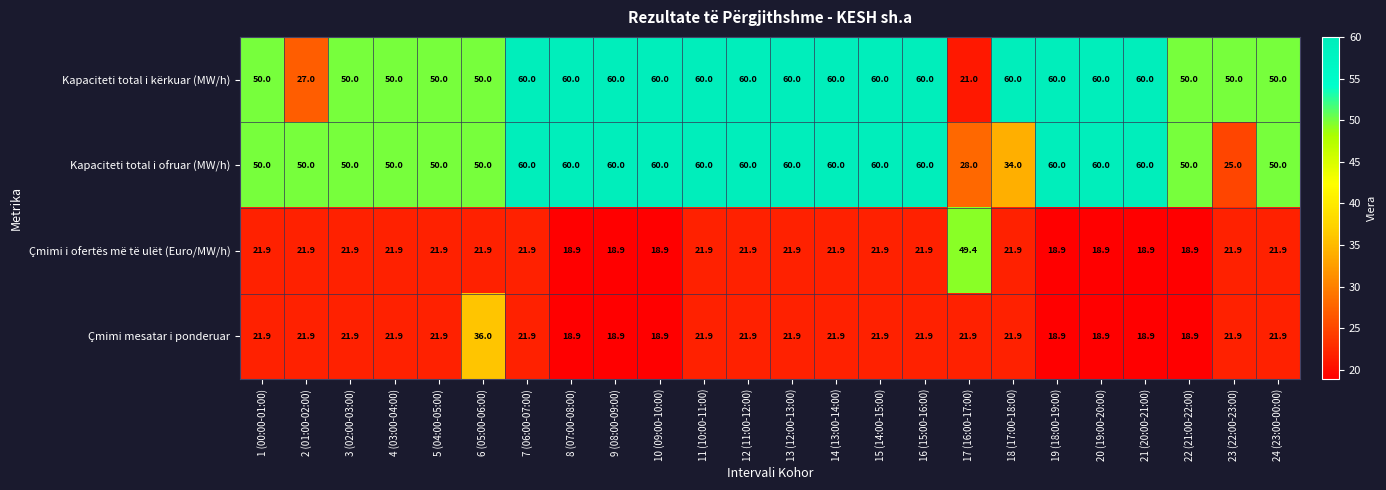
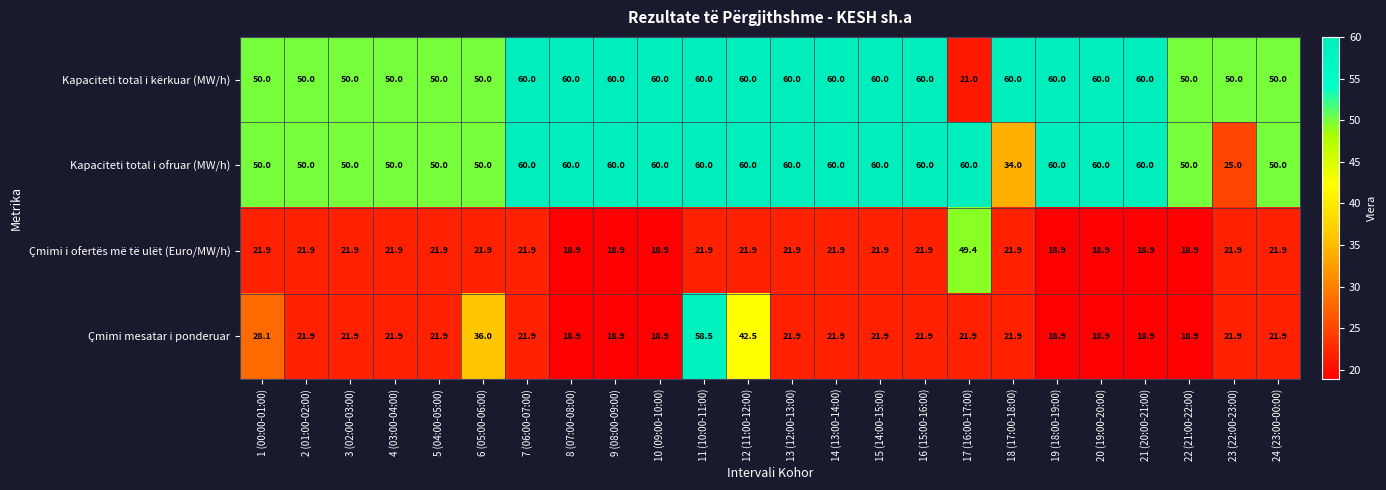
  {
    "Kapaciteti total i kërkuar (MW/h)": {
      "1 (00:00-01:00)": 50.0,
-     "2 (01:00-02:00)": 27.0,
+     "2 (01:00-02:00)": 50.0,
      "3 (02:00-03:00)": 50.0,
      "4 (03:00-04:00)": 50.0,
      "5 (04:00-05:00)": 50.0,
      "6 (05:00-06:00)": 50.0,
      "7 (06:00-07:00)": 60.0,
      "8 (07:00-08:00)": 60.0,
      "9 (08:00-09:00)": 60.0,
      "10 (09:00-10:00)": 60.0,
      "11 (10:00-11:00)": 60.0,
      "12 (11:00-12:00)": 60.0,
      "13 (12:00-13:00)": 60.0,
      "14 (13:00-14:00)": 60.0,
      "15 (14:00-15:00)": 60.0,
      "16 (15:00-16:00)": 60.0,
      "17 (16:00-17:00)": 21.0,
      "18 (17:00-18:00)": 60.0,
      "19 (18:00-19:00)": 60.0,
      "20 (19:00-20:00)": 60.0,
      "21 (20:00-21:00)": 60.0,
      "22 (21:00-22:00)": 50.0,
      "23 (22:00-23:00)": 50.0,
      "24 (23:00-00:00)": 50.0
    },
    "Kapaciteti total i ofruar (MW/h)": {
      "1 (00:00-01:00)": 50.0,
      "2 (01:00-02:00)": 50.0,
      "3 (02:00-03:00)": 50.0,
      "4 (03:00-04:00)": 50.0,
      "5 (04:00-05:00)": 50.0,
      "6 (05:00-06:00)": 50.0,
      "7 (06:00-07:00)": 60.0,
      "8 (07:00-08:00)": 60.0,
      "9 (08:00-09:00)": 60.0,
      "10 (09:00-10:00)": 60.0,
      "11 (10:00-11:00)": 60.0,
      "12 (11:00-12:00)": 60.0,
      "13 (12:00-13:00)": 60.0,
      "14 (13:00-14:00)": 60.0,
      "15 (14:00-15:00)": 60.0,
      "16 (15:00-16:00)": 60.0,
-     "17 (16:00-17:00)": 28.0,
+     "17 (16:00-17:00)": 60.0,
      "18 (17:00-18:00)": 34.0,
      "19 (18:00-19:00)": 60.0,
      "20 (19:00-20:00)": 60.0,
      "21 (20:00-21:00)": 60.0,
      "22 (21:00-22:00)": 50.0,
      "23 (22:00-23:00)": 25.0,
      "24 (23:00-00:00)": 50.0
    },
    "Çmimi i ofertës më të ulët (Euro/MW/h)": {
      "1 (00:00-01:00)": 21.9,
      "2 (01:00-02:00)": 21.9,
      "3 (02:00-03:00)": 21.9,
      "4 (03:00-04:00)": 21.9,
      "5 (04:00-05:00)": 21.9,
      "6 (05:00-06:00)": 21.9,
      "7 (06:00-07:00)": 21.9,
      "8 (07:00-08:00)": 18.9,
      "9 (08:00-09:00)": 18.9,
      "10 (09:00-10:00)": 18.9,
      "11 (10:00-11:00)": 21.9,
      "12 (11:00-12:00)": 21.9,
      "13 (12:00-13:00)": 21.9,
      "14 (13:00-14:00)": 21.9,
      "15 (14:00-15:00)": 21.9,
      "16 (15:00-16:00)": 21.9,
      "17 (16:00-17:00)": 49.4,
      "18 (17:00-18:00)": 21.9,
      "19 (18:00-19:00)": 18.9,
      "20 (19:00-20:00)": 18.9,
      "21 (20:00-21:00)": 18.9,
      "22 (21:00-22:00)": 18.9,
      "23 (22:00-23:00)": 21.9,
      "24 (23:00-00:00)": 21.9
    },
    "Çmimi mesatar i ponderuar": {
-     "1 (00:00-01:00)": 21.9,
+     "1 (00:00-01:00)": 28.1,
      "2 (01:00-02:00)": 21.9,
      "3 (02:00-03:00)": 21.9,
      "4 (03:00-04:00)": 21.9,
      "5 (04:00-05:00)": 21.9,
      "6 (05:00-06:00)": 36.0,
      "7 (06:00-07:00)": 21.9,
      "8 (07:00-08:00)": 18.9,
      "9 (08:00-09:00)": 18.9,
      "10 (09:00-10:00)": 18.9,
-     "11 (10:00-11:00)": 21.9,
-     "12 (11:00-12:00)": 21.9,
+     "11 (10:00-11:00)": 58.5,
+     "12 (11:00-12:00)": 42.5,
      "13 (12:00-13:00)": 21.9,
      "14 (13:00-14:00)": 21.9,
      "15 (14:00-15:00)": 21.9,
      "16 (15:00-16:00)": 21.9,
      "17 (16:00-17:00)": 21.9,
      "18 (17:00-18:00)": 21.9,
      "19 (18:00-19:00)": 18.9,
      "20 (19:00-20:00)": 18.9,
      "21 (20:00-21:00)": 18.9,
      "22 (21:00-22:00)": 18.9,
      "23 (22:00-23:00)": 21.9,
      "24 (23:00-00:00)": 21.9
    }
  }
